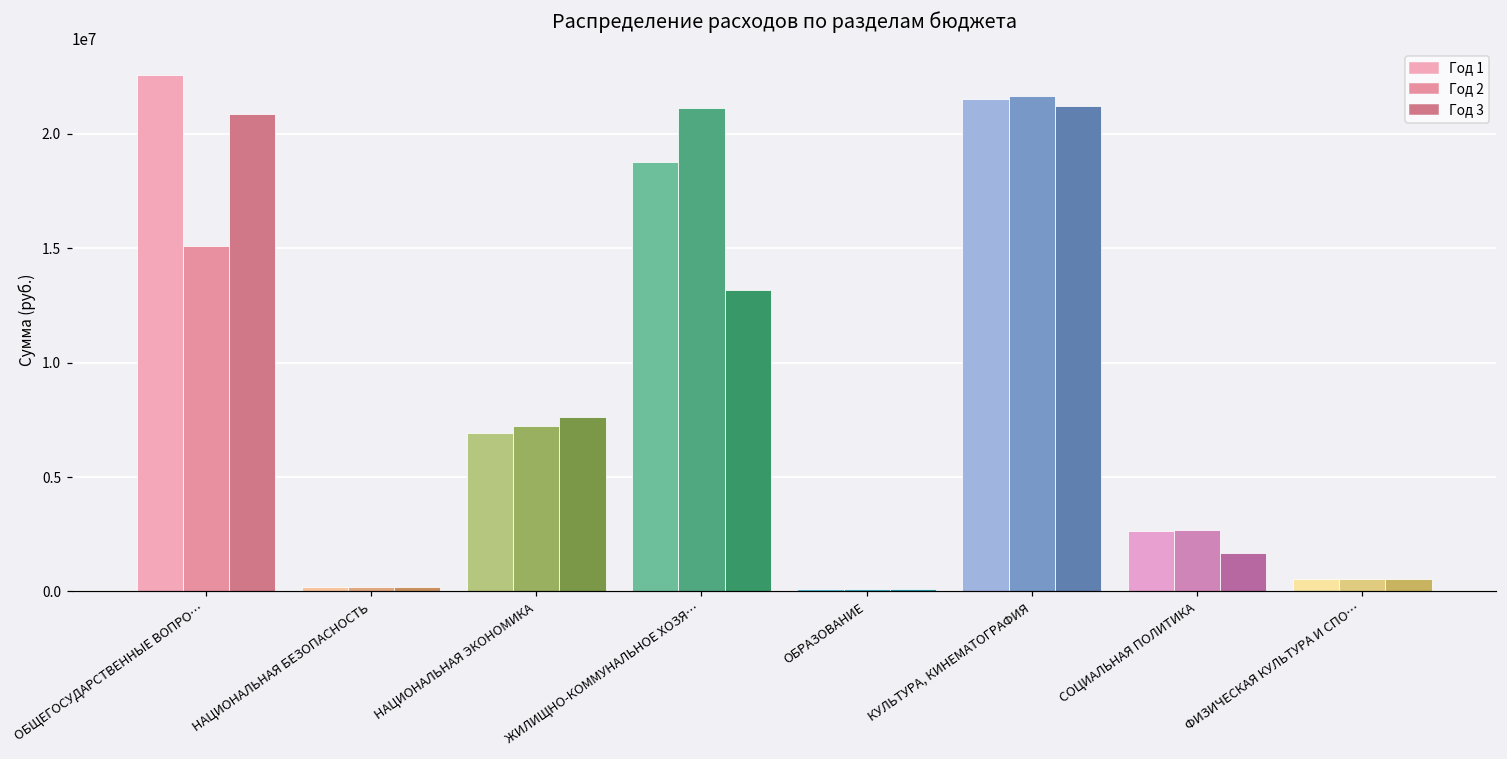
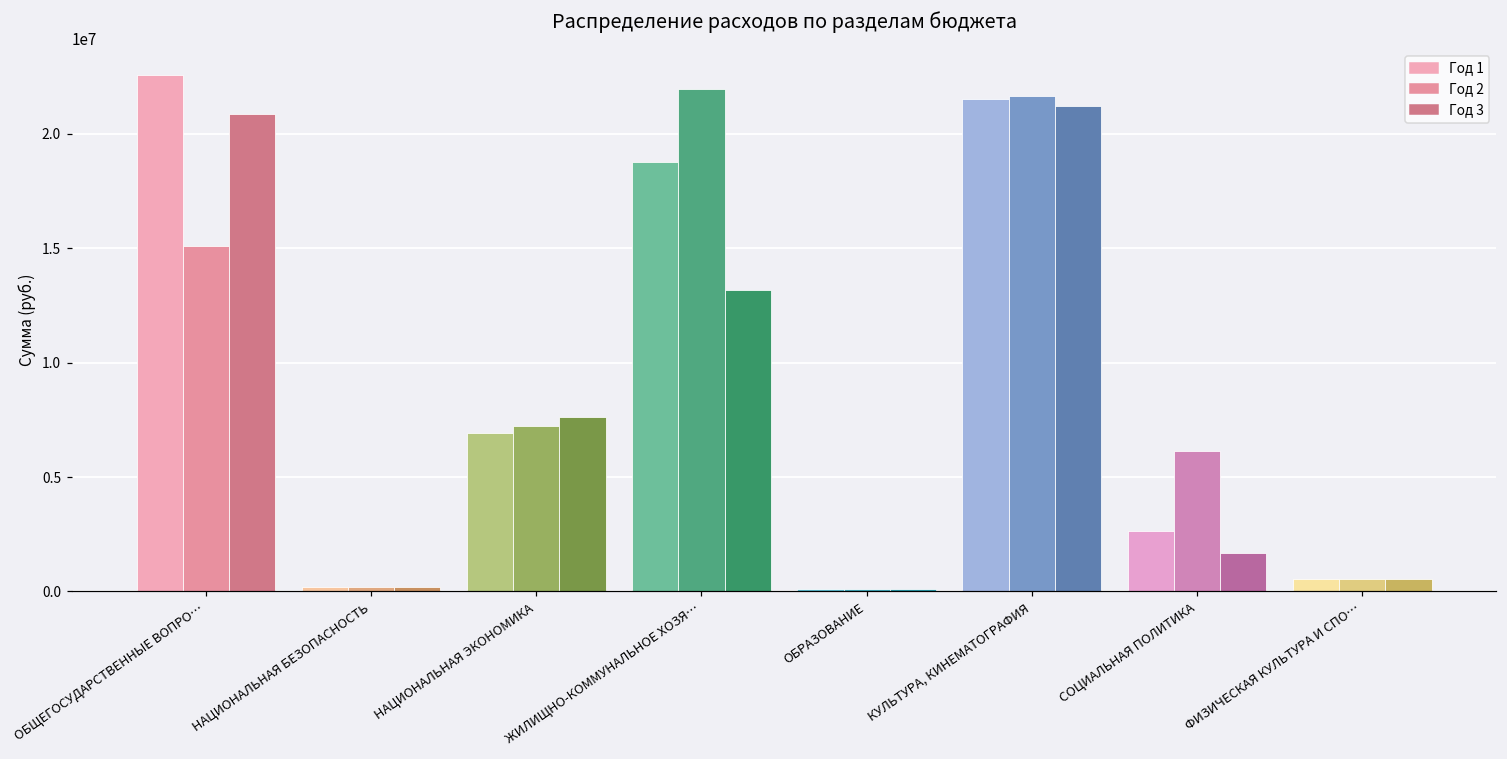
  {
    "ОБЩЕГОСУДАРСТВЕННЫЕ ВОПРО…": 15100000,
    "НАЦИОНАЛЬНАЯ БЕЗОПАСНОСТЬ": 200000,
    "НАЦИОНАЛЬНАЯ ЭКОНОМИКА": 7200000,
-   "ЖИЛИЩНО-КОММУНАЛЬНОЕ ХОЗЯ…": 21100000,
+   "ЖИЛИЩНО-КОММУНАЛЬНОЕ ХОЗЯ…": 22000000,
    "КУЛЬТУРА, КИНЕМАТОГРАФИЯ": 21600000,
-   "СОЦИАЛЬНАЯ ПОЛИТИКА": 2700000,
+   "СОЦИАЛЬНАЯ ПОЛИТИКА": 6100000,
    "ФИЗИЧЕСКАЯ КУЛЬТУРА И СПО…": 500000
  }
